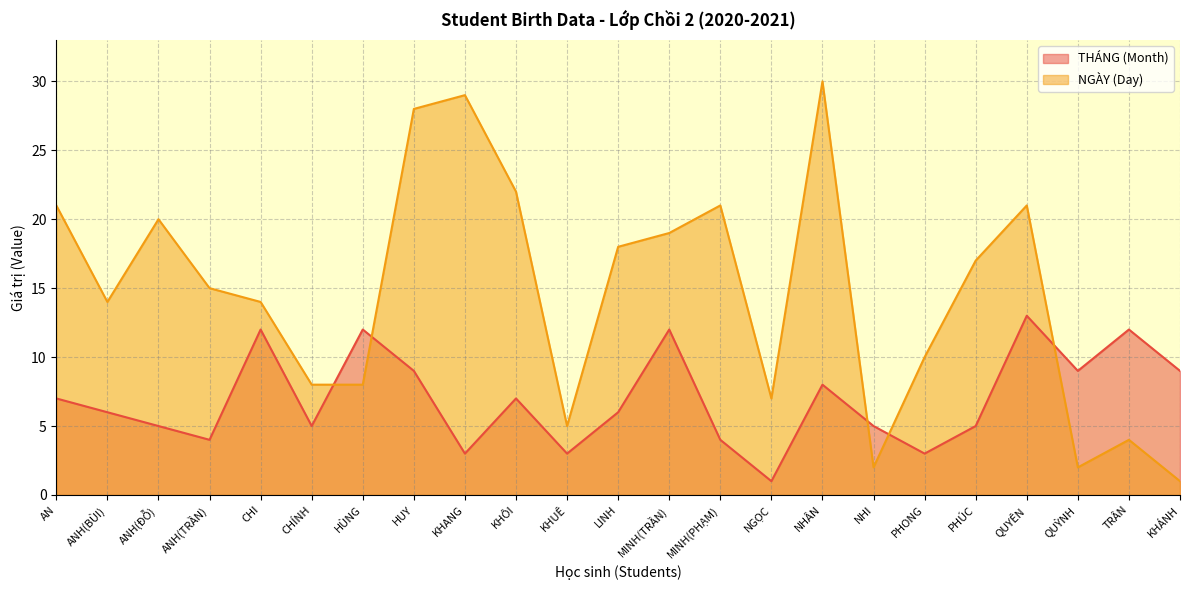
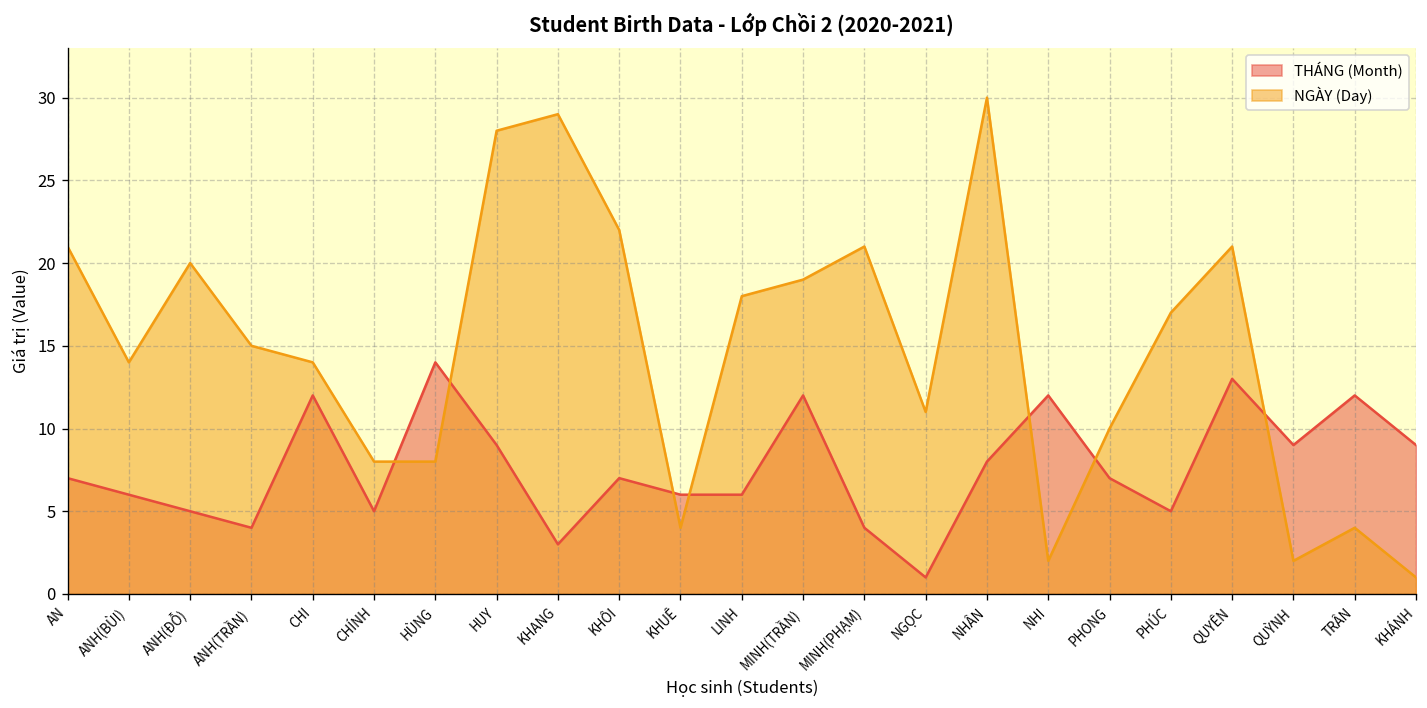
  {
    "THÁNG (Month)": {
      "AN": 7,
      "ANH(BÙI)": 6,
      "ANH(ĐỖ)": 5,
      "ANH(TRẦN)": 4,
      "CHI": 12,
      "CHÍNH": 5,
-     "HÙNG": 12,
+     "HÙNG": 14,
      "HUY": 9,
      "KHANG": 3,
      "KHÔI": 7,
-     "KHUÊ": 3,
+     "KHUÊ": 6,
      "LINH": 6,
      "MINH(TRẦN)": 12,
      "MINH(PHẠM)": 4,
      "NGỌC": 1,
      "NHÂN": 8,
-     "NHI": 5,
-     "PHONG": 3,
+     "NHI": 12,
+     "PHONG": 7,
      "PHÚC": 5,
      "QUYÊN": 13,
      "QUỲNH": 9,
      "TRÂN": 12,
      "KHÁNH": 9
    },
    "NGÀY (Day)": {
      "AN": 21,
      "ANH(BÙI)": 14,
      "ANH(ĐỖ)": 20,
      "ANH(TRẦN)": 15,
      "CHI": 14,
      "CHÍNH": 8,
      "HÙNG": 8,
      "HUY": 28,
      "KHANG": 29,
      "KHÔI": 22,
-     "KHUÊ": 5,
+     "KHUÊ": 4,
      "LINH": 18,
      "MINH(TRẦN)": 19,
      "MINH(PHẠM)": 21,
-     "NGỌC": 7,
+     "NGỌC": 11,
      "NHÂN": 30,
      "NHI": 2,
      "PHONG": 10,
      "PHÚC": 17,
      "QUYÊN": 21,
      "QUỲNH": 2,
      "TRÂN": 4,
      "KHÁNH": 1
    }
  }
